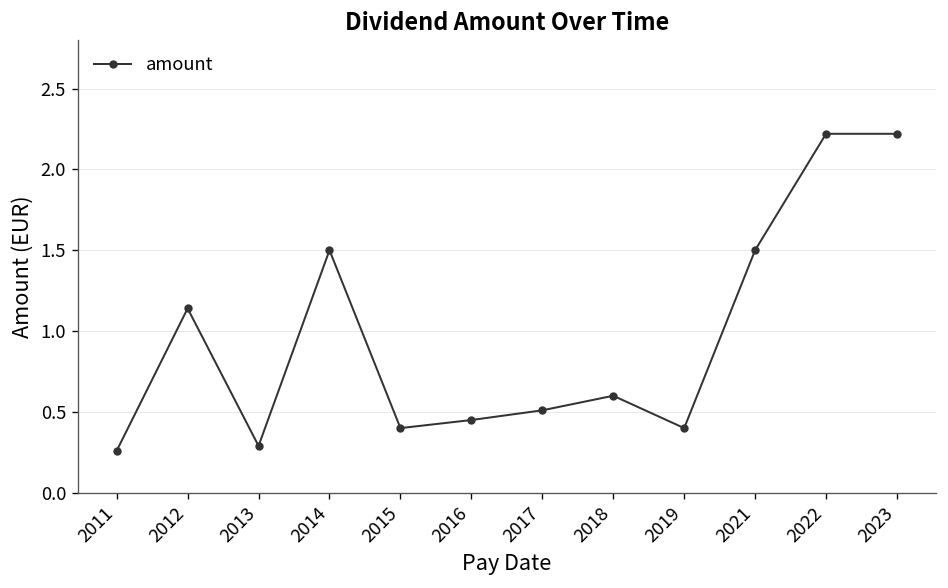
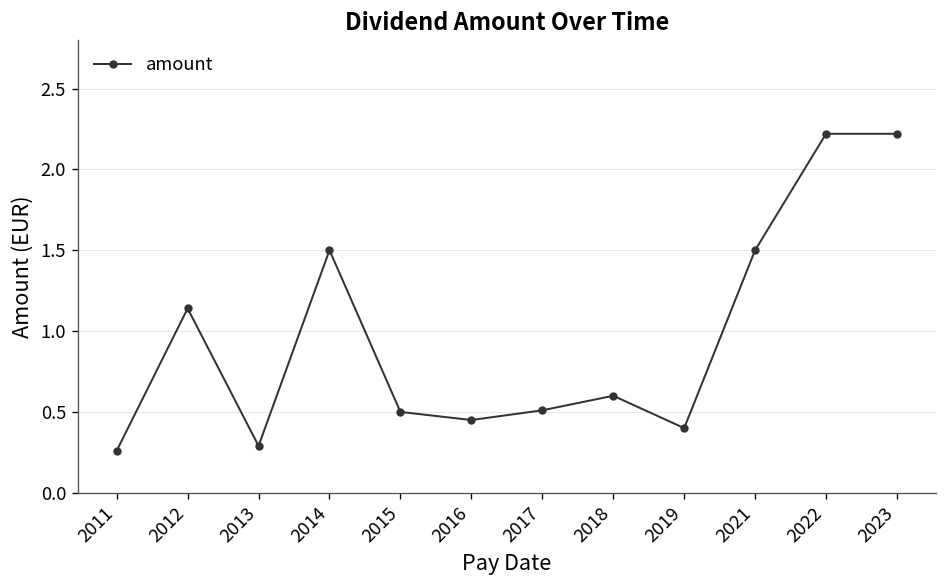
  {
    "2011": 0.26,
    "2012": 1.14,
    "2013": 0.3,
    "2014": 1.5,
-   "2015": 0.4,
+   "2015": 0.5,
    "2016": 0.45,
    "2017": 0.5,
    "2018": 0.6,
    "2019": 0.4,
    "2021": 1.5,
    "2022": 2.22,
    "2023": 2.22
  }
